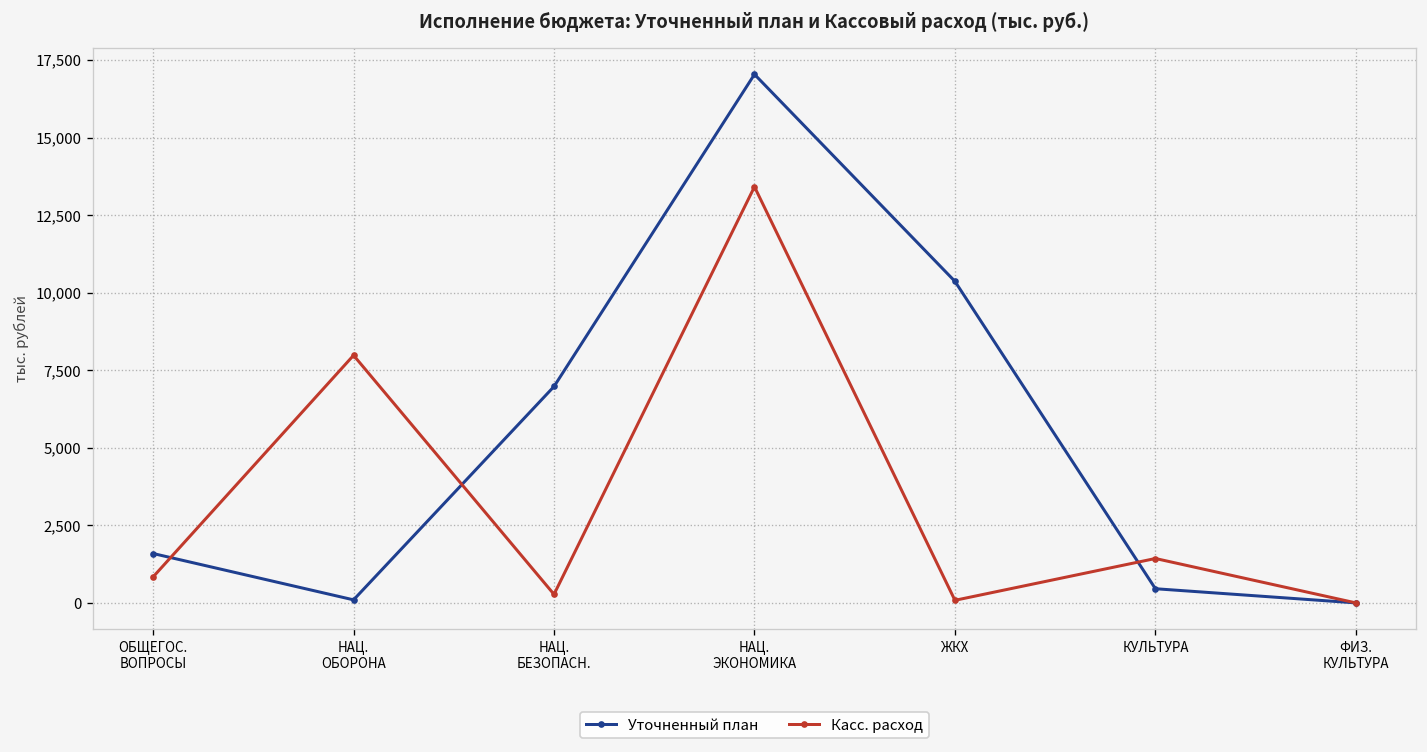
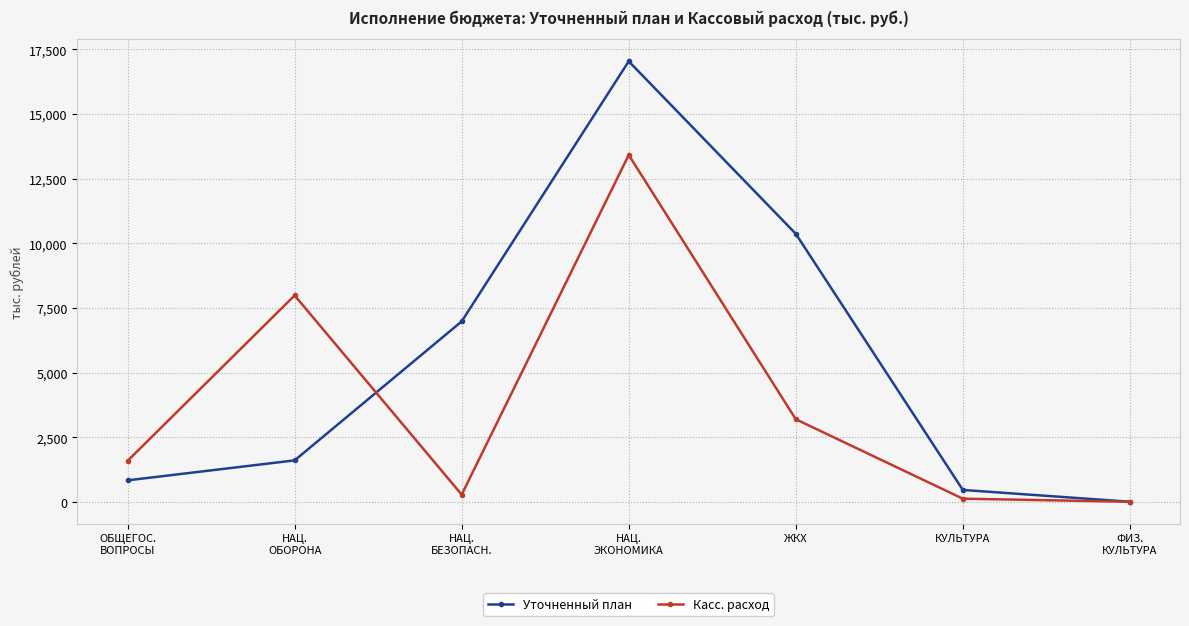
  {
    "Уточненный план": {
-     "ОБЩЕГОС. ВОПРОСЫ": "1,600",
-     "НАЦ. ОБОРОНА": "100",
+     "ОБЩЕГОС. ВОПРОСЫ": "800",
+     "НАЦ. ОБОРОНА": "1,600",
      "НАЦ. БЕЗОПАСН.": "7,000",
      "НАЦ. ЭКОНОМИКА": "17,000",
      "ЖКХ": "10,400",
      "КУЛЬТУРА": "500"
    },
    "Касс. расход": {
-     "ОБЩЕГОС. ВОПРОСЫ": "800",
+     "ОБЩЕГОС. ВОПРОСЫ": "1,600",
      "НАЦ. ОБОРОНА": "8,000",
      "НАЦ. БЕЗОПАСН.": "300",
      "НАЦ. ЭКОНОМИКА": "13,400",
-     "ЖКХ": "100",
-     "КУЛЬТУРА": "1,400"
+     "ЖКХ": "3,200",
+     "КУЛЬТУРА": "100"
    }
  }
